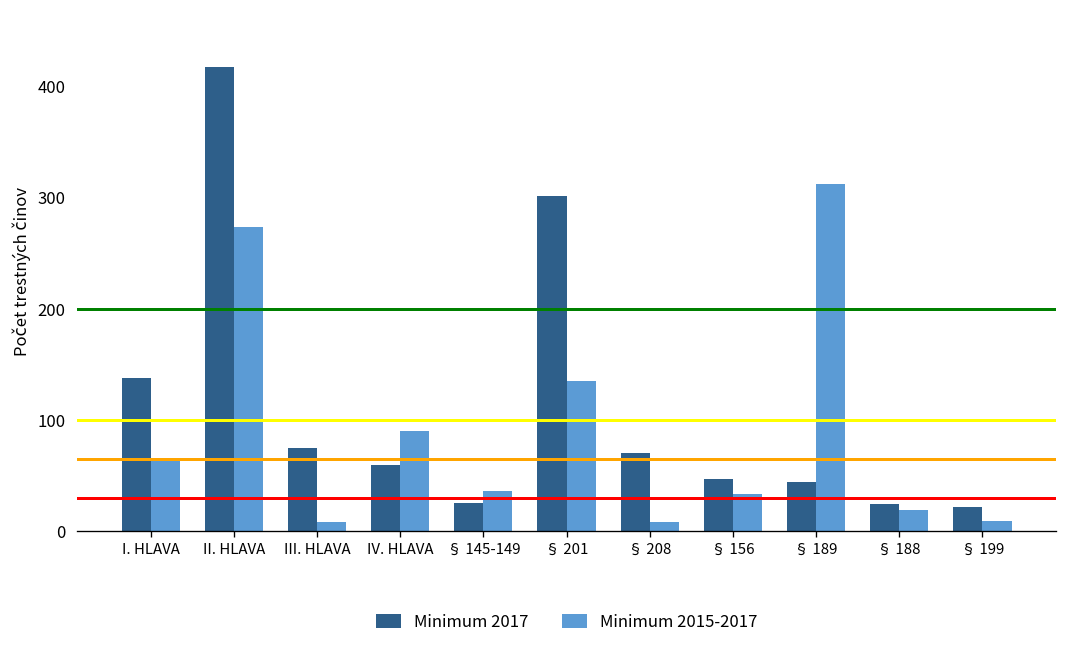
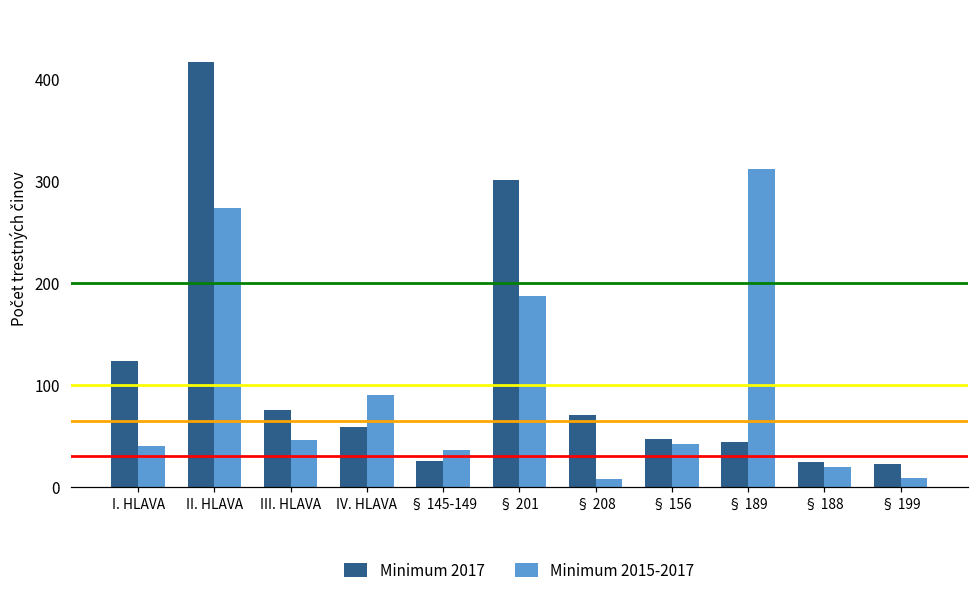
  {
    "Minimum 2017": {
-     "I. HLAVA": 140,
+     "I. HLAVA": 120,
      "II. HLAVA": 420,
      "III. HLAVA": 80,
      "IV. HLAVA": 60,
      "§ 145-149": 30,
      "§ 201": 300,
      "§ 208": 70,
      "§ 156": 50,
      "§ 189": 40,
      "§ 188": 20,
      "§ 199": 20
    },
    "Minimum 2015-2017": {
-     "I. HLAVA": 70,
+     "I. HLAVA": 40,
      "II. HLAVA": 270,
-     "III. HLAVA": 10,
+     "III. HLAVA": 50,
      "IV. HLAVA": 90,
      "§ 145-149": 40,
-     "§ 201": 140,
+     "§ 201": 190,
      "§ 208": 10,
-     "§ 156": 30,
+     "§ 156": 40,
      "§ 189": 310,
      "§ 188": 20,
      "§ 199": 10
    }
  }
